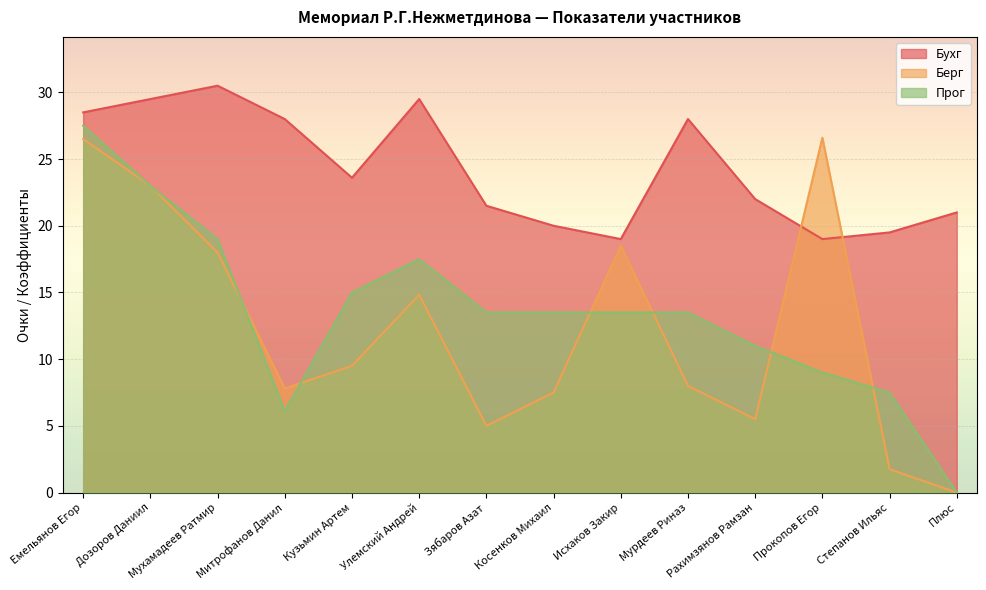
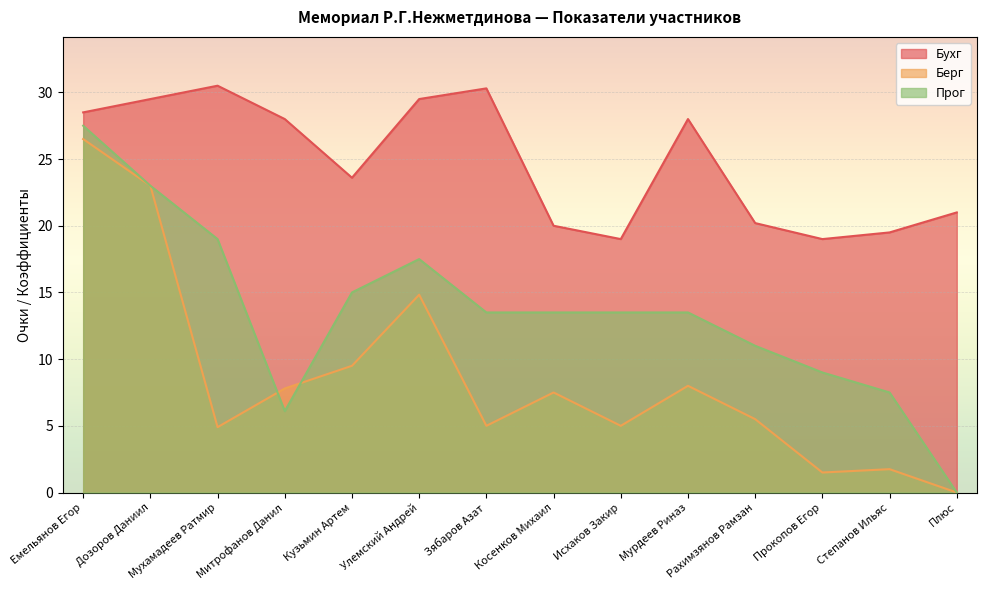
  {
    "Бухг": {
      "Емельянов Егор": 28.5,
      "Дозоров Даниил": 29.5,
      "Мухамадеев Ратмир": 30.5,
      "Митрофанов Данил": 28.0,
      "Кузьмин Артем": 23.6,
      "Улемский Андрей": 29.5,
-     "Зябаров Азат": 21.5,
+     "Зябаров Азат": 30.3,
      "Косенков Михаил": 20.0,
      "Исхаков Закир": 19.0,
      "Мурдеев Риназ": 28.0,
-     "Рахимзянов Рамзан": 22.0,
+     "Рахимзянов Рамзан": 20.2,
      "Прокопов Егор": 19.0,
      "Степанов Ильяс": 19.5,
      "Плюс": 21.0
    },
    "Берг": {
      "Емельянов Егор": 26.5,
-     "Мухамадеев Ратмир": 18.0,
+     "Мухамадеев Ратмир": 4.9,
      "Митрофанов Данил": 7.8,
      "Кузьмин Артем": 9.5,
      "Улемский Андрей": 14.8,
      "Зябаров Азат": 5.0,
      "Косенков Михаил": 7.5,
-     "Исхаков Закир": 18.5,
+     "Исхаков Закир": 5.0,
      "Мурдеев Риназ": 8.0,
      "Рахимзянов Рамзан": 5.5,
-     "Прокопов Егор": 26.6,
+     "Прокопов Егор": 1.5,
      "Степанов Ильяс": 1.8
    },
    "Прог": {
      "Емельянов Егор": 27.5,
      "Мухамадеев Ратмир": 19.0,
      "Митрофанов Данил": 6.1,
      "Кузьмин Артем": 15.0,
      "Улемский Андрей": 17.5,
      "Зябаров Азат": 13.5,
      "Косенков Михаил": 13.5,
      "Исхаков Закир": 13.5,
      "Мурдеев Риназ": 13.5,
      "Рахимзянов Рамзан": 11.0,
      "Прокопов Егор": 9.0,
      "Степанов Ильяс": 7.5
    }
  }
